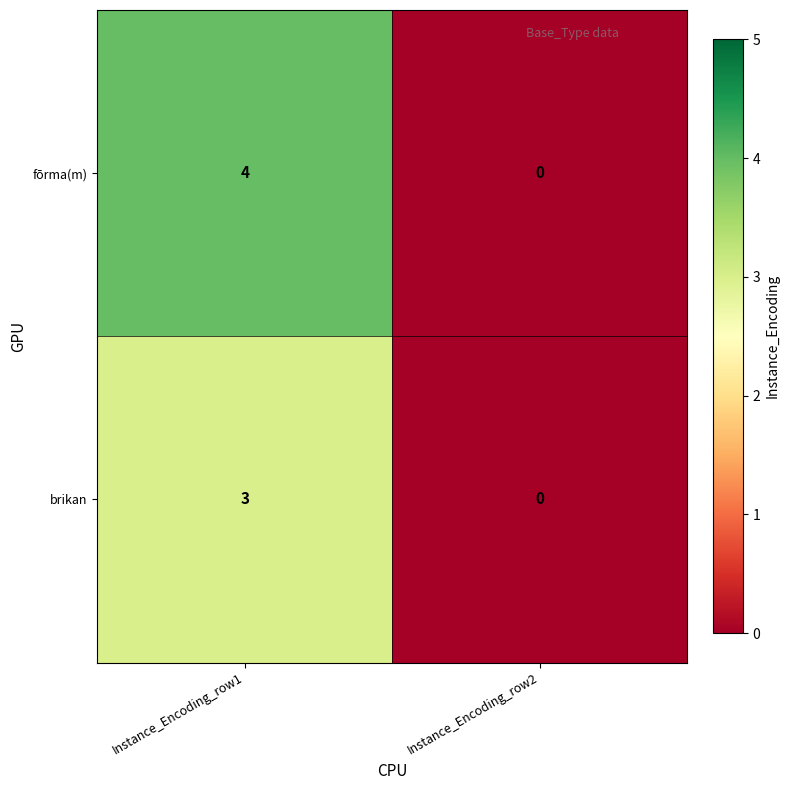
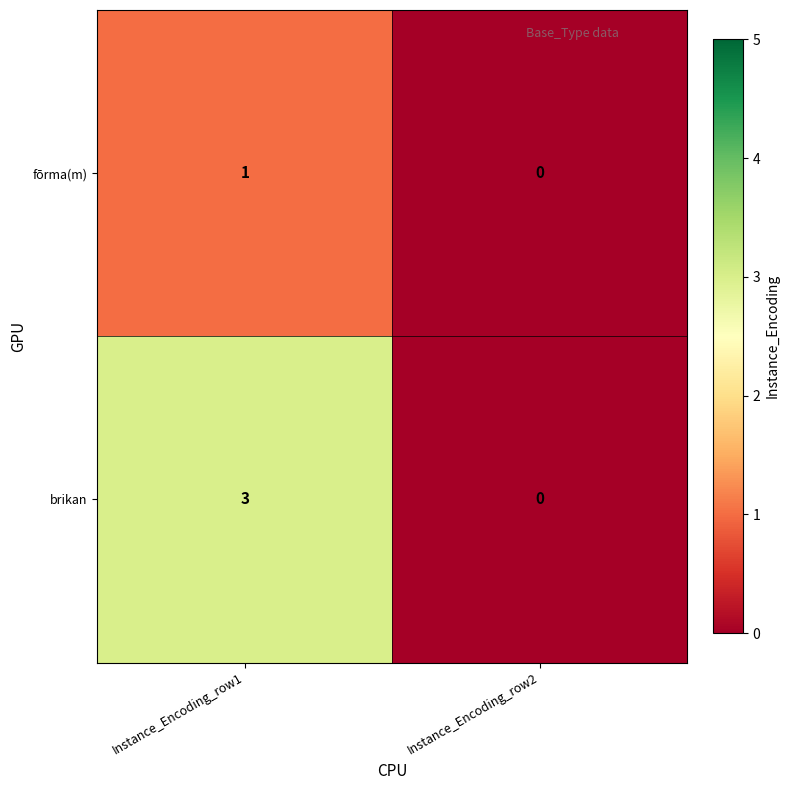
  {
    "fōrma(m)": {
-     "Instance_Encoding_row1": 4,
+     "Instance_Encoding_row1": 1,
      "Instance_Encoding_row2": 0
    },
    "brikan": {
      "Instance_Encoding_row1": 3,
      "Instance_Encoding_row2": 0
    }
  }
